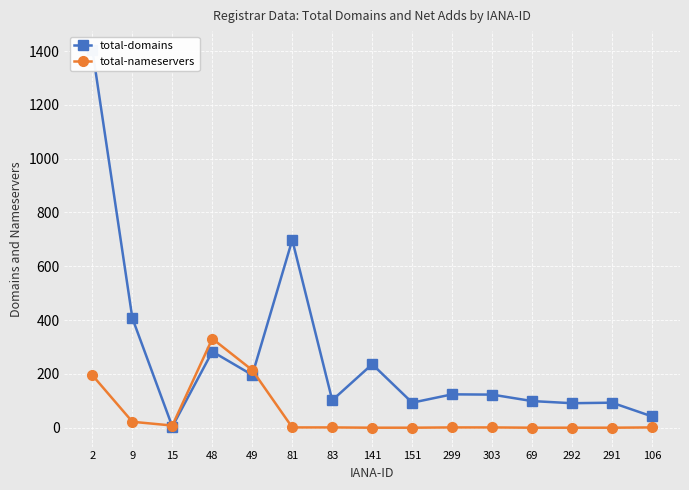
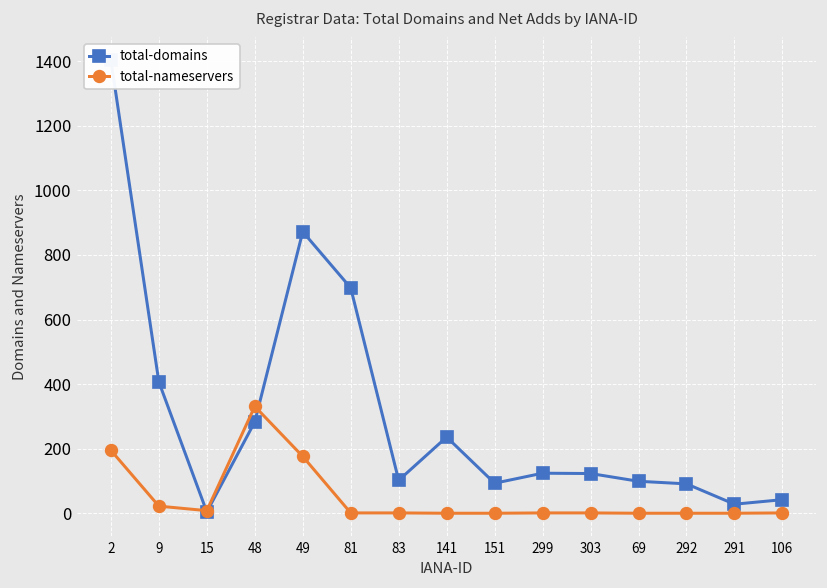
  {
    "total-domains": {
      "9": 410,
      "48": 280,
-     "49": 200,
+     "49": 870,
      "81": 700,
      "83": 100,
      "141": 240,
      "151": 90,
      "299": 120,
      "303": 120,
      "69": 100,
      "292": 90,
-     "291": 90,
+     "291": 30,
      "106": 40
    },
    "total-nameservers": {
      "2": 200,
      "9": 20,
      "48": 330,
-     "49": 210,
+     "49": 180,
      "81": 0,
      "83": 0,
      "141": 0,
      "151": 0,
      "299": 0,
      "303": 0,
      "69": 0,
      "292": 0,
      "291": 0,
      "106": 0
    }
  }
